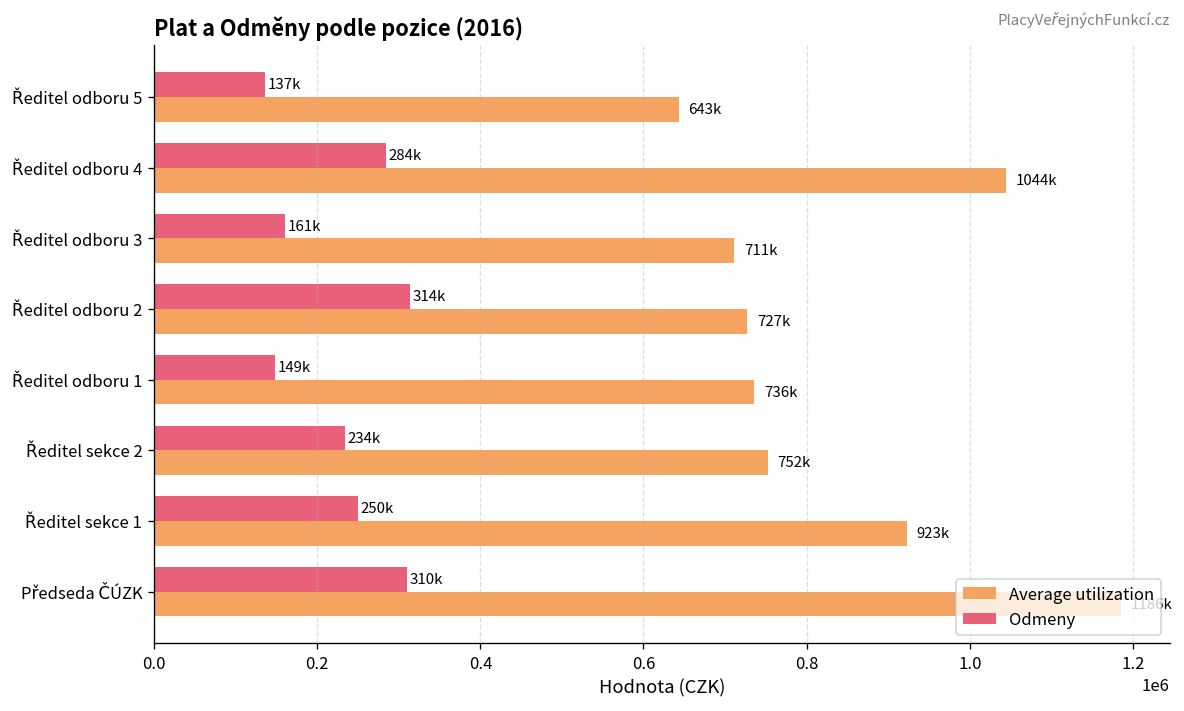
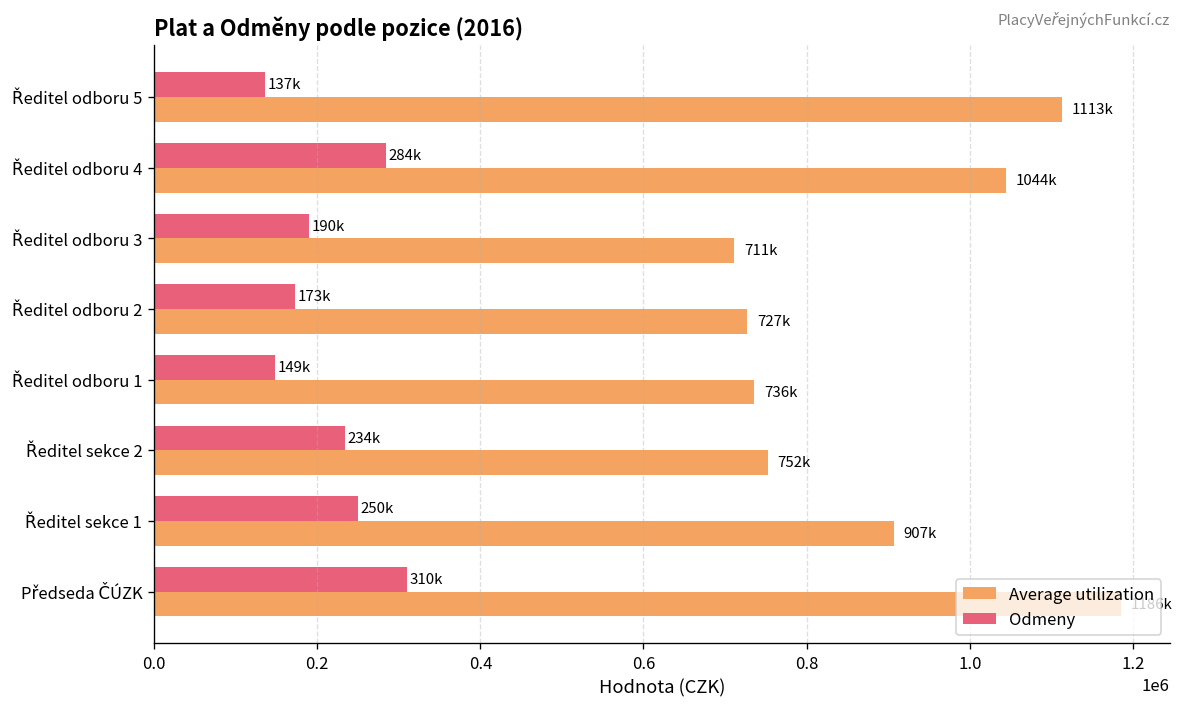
  {
    "Average utilization": {
-     "Ředitel odboru 5": "643k",
+     "Ředitel odboru 5": "1113k",
      "Ředitel odboru 4": "1044k",
      "Ředitel odboru 3": "711k",
      "Ředitel odboru 2": "727k",
      "Ředitel odboru 1": "736k",
      "Ředitel sekce 2": "752k",
-     "Ředitel sekce 1": "923k"
+     "Ředitel sekce 1": "907k"
    },
    "Odmeny": {
      "Ředitel odboru 5": "137k",
      "Ředitel odboru 4": "284k",
-     "Ředitel odboru 3": "161k",
-     "Ředitel odboru 2": "314k",
+     "Ředitel odboru 3": "190k",
+     "Ředitel odboru 2": "173k",
      "Ředitel odboru 1": "149k",
      "Ředitel sekce 2": "234k",
      "Ředitel sekce 1": "250k",
      "Předseda ČÚZK": "310k"
    }
  }
